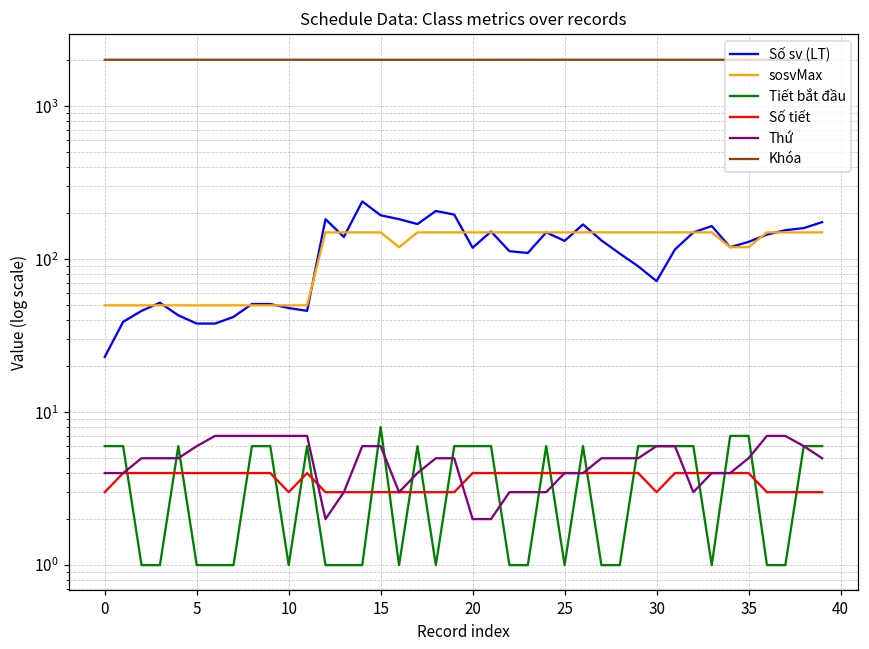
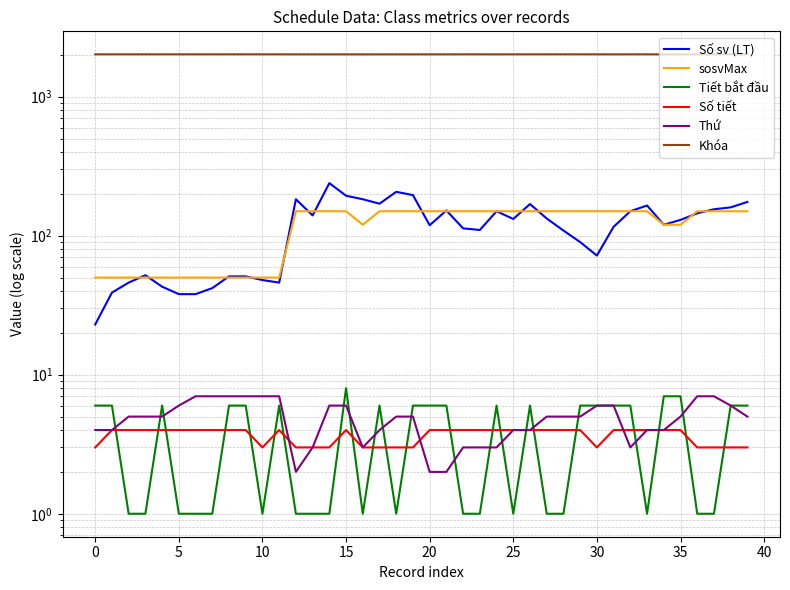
  {
    "Số sv (LT)": {
      "0": 23,
      "5": 38,
      "15": 190,
      "20": 120,
      "25": 130,
      "30": 70,
      "35": 130
    },
    "sosvMax": {
      "0": 50,
      "5": 50,
      "15": 150,
      "20": 150,
      "25": 150,
      "30": 150,
      "35": 120
    },
    "Tiết bắt đầu": {
      "0": 6,
      "5": 1,
      "10": 1,
      "15": 8,
      "20": 6,
      "25": 1,
      "35": 7
    },
    "Số tiết": {
      "0": 3,
      "5": 4,
      "10": 3,
-     "15": 3,
+     "15": 4,
      "20": 4,
      "30": 3,
      "35": 4
    },
    "Thứ": {
      "0": 4,
      "5": 6,
      "10": 7,
      "15": 6,
      "20": 2,
      "35": 5
    },
    "Khóa": {
      "0": 2000,
      "5": 2000,
      "10": 2000,
      "15": 2000,
      "20": 2000,
      "25": 2000,
      "30": 2000
    }
  }
